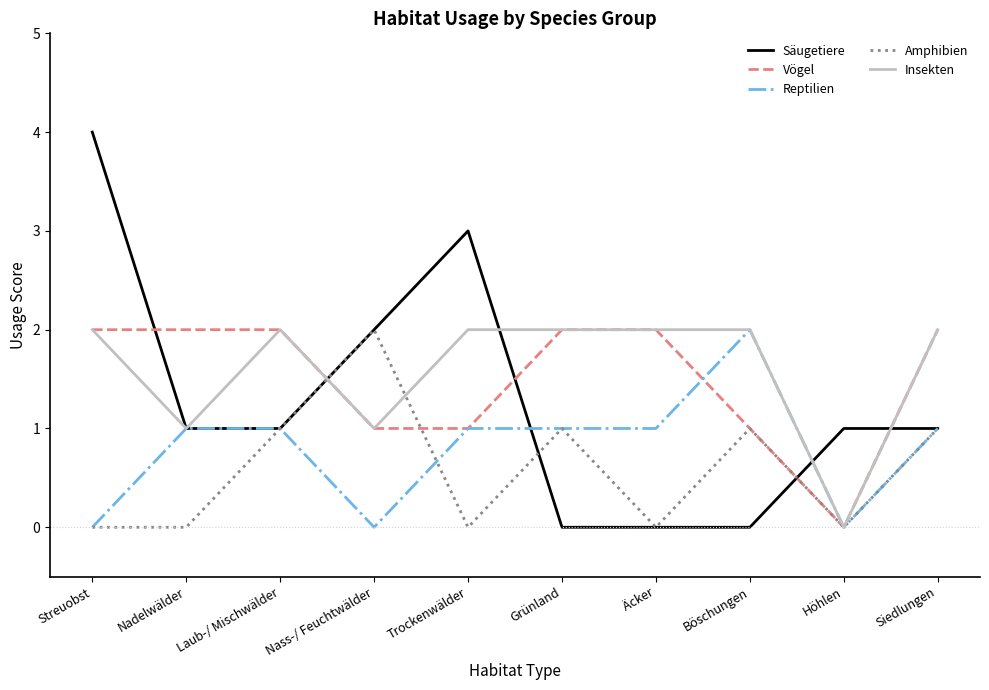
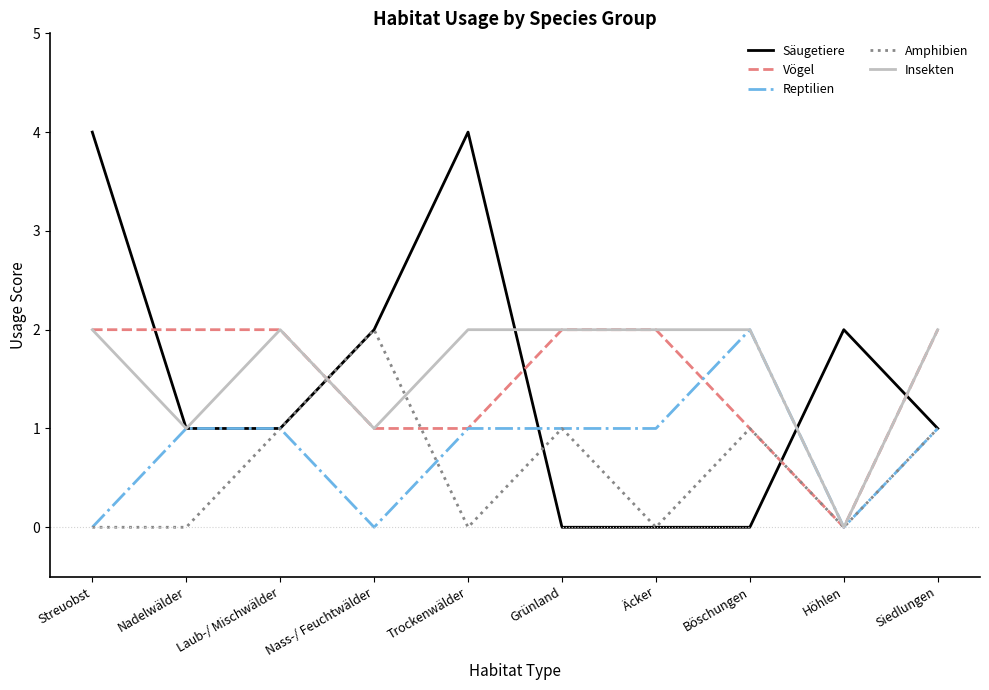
  {
    "Säugetiere": {
      "Streuobst": 4,
-     "Trockenwälder": 3,
+     "Trockenwälder": 4,
      "Grünland": 0,
      "Böschungen": 0,
-     "Höhlen": 1
+     "Höhlen": 2
    },
    "Vögel": {
      "Nadelwälder": 2
    },
    "Reptilien": {
      "Nass-/ Feuchtwälder": 0,
      "Äcker": 1
    },
    "Amphibien": {
      "Nadelwälder": 0,
      "Trockenwälder": 0
    },
    "Insekten": {
      "Trockenwälder": 2
    }
  }
